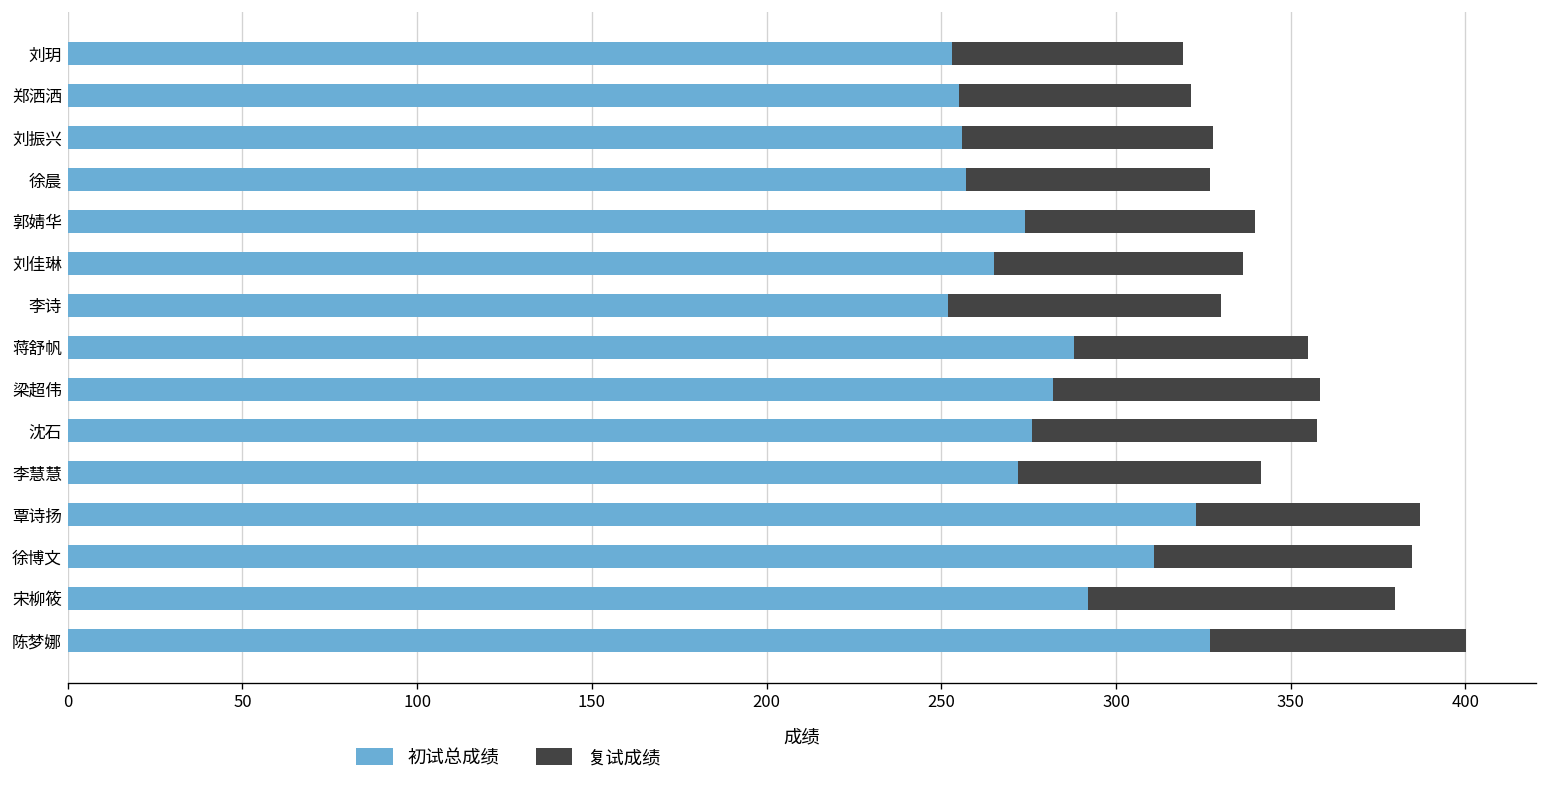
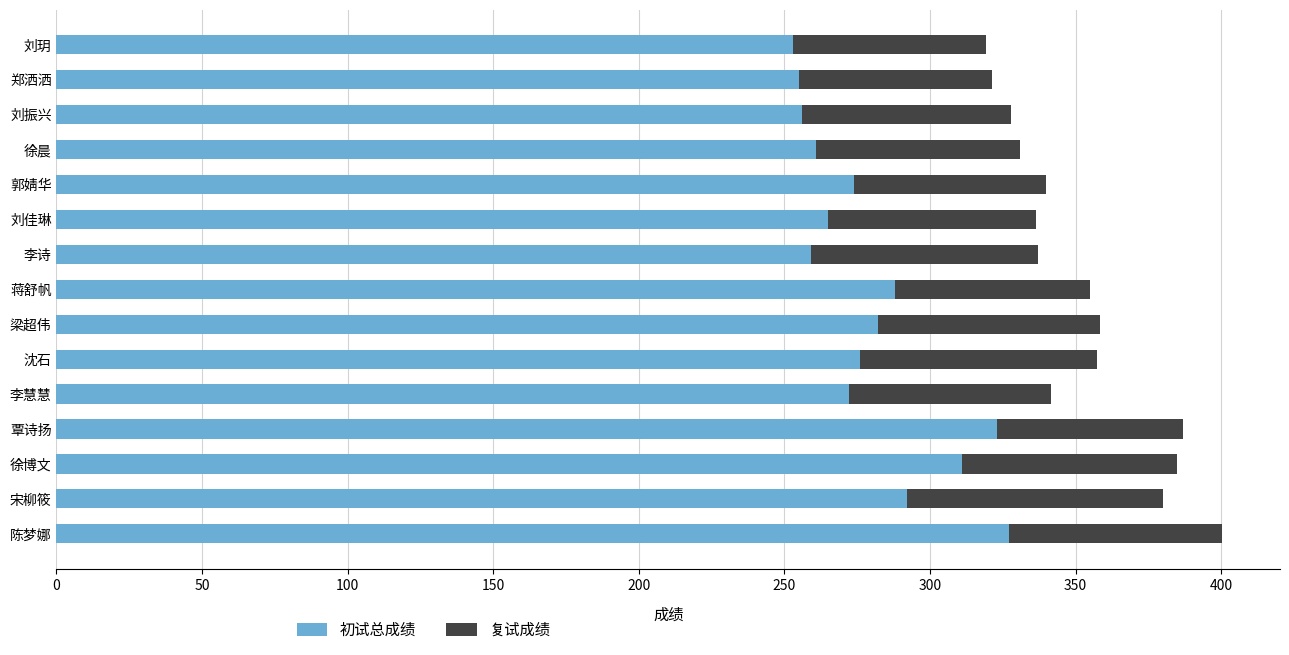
  {
    "初试总成绩": {
      "刘玥": 253,
      "郑洒洒": 255,
      "刘振兴": 256,
-     "徐晨": 257,
+     "徐晨": 261,
      "郭婧华": 274,
      "刘佳琳": 265,
-     "李诗": 252,
+     "李诗": 259,
      "蒋舒帆": 288,
      "梁超伟": 282,
      "沈石": 276,
      "李慧慧": 272,
      "覃诗扬": 323,
      "徐博文": 311,
      "宋柳筱": 292,
      "陈梦娜": 327
    },
    "复试成绩": {
      "刘玥": 66,
      "郑洒洒": 66,
      "刘振兴": 72,
      "徐晨": 70,
      "郭婧华": 66,
      "刘佳琳": 71,
      "李诗": 78,
      "蒋舒帆": 67,
      "梁超伟": 76,
      "沈石": 81,
      "李慧慧": 70,
      "覃诗扬": 64,
      "徐博文": 74,
      "宋柳筱": 88,
      "陈梦娜": 73
    }
  }
